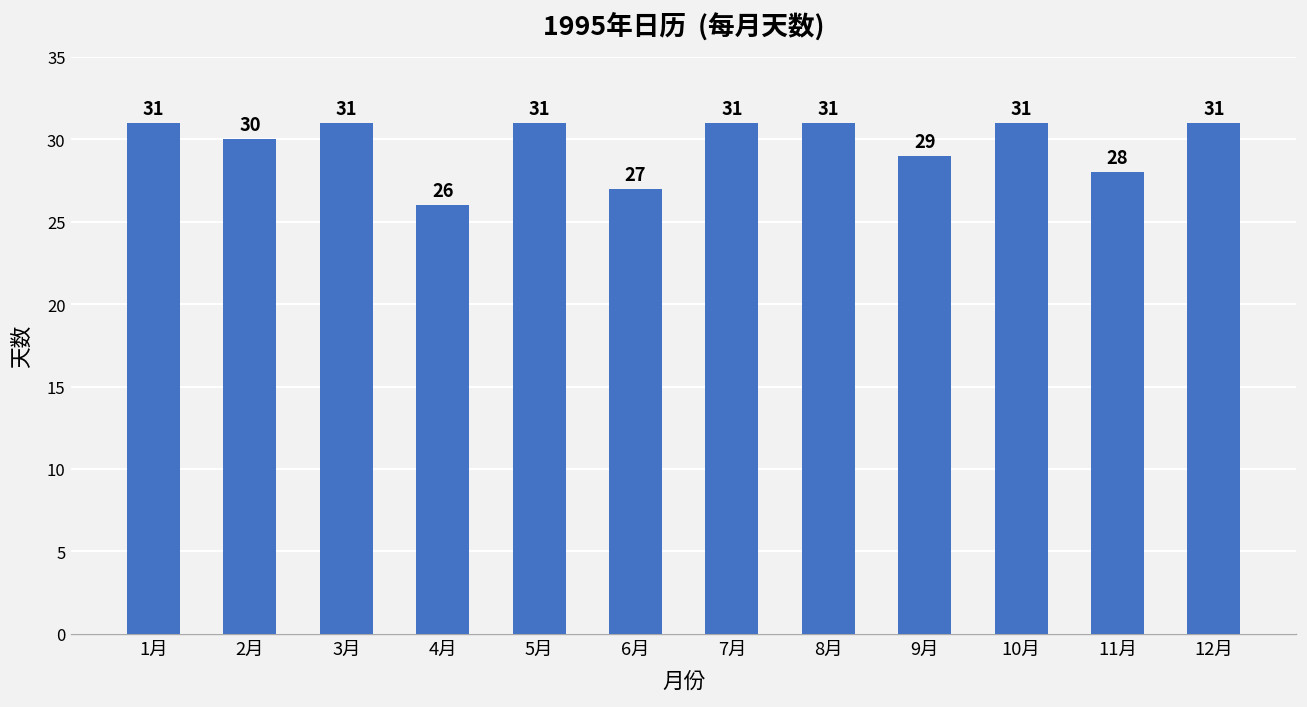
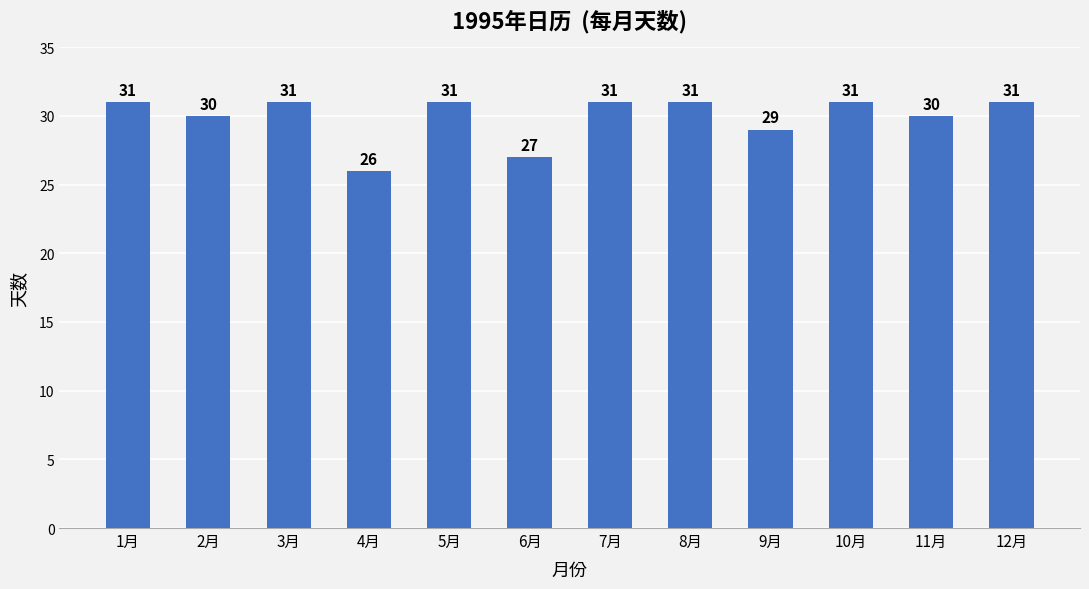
  {
    "1月": 31,
    "2月": 30,
    "3月": 31,
    "4月": 26,
    "5月": 31,
    "6月": 27,
    "7月": 31,
    "8月": 31,
    "9月": 29,
    "10月": 31,
-   "11月": 28,
+   "11月": 30,
    "12月": 31
  }
